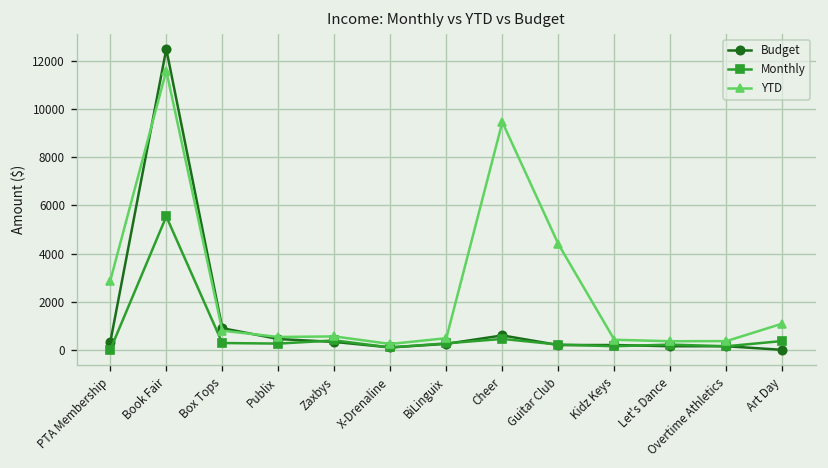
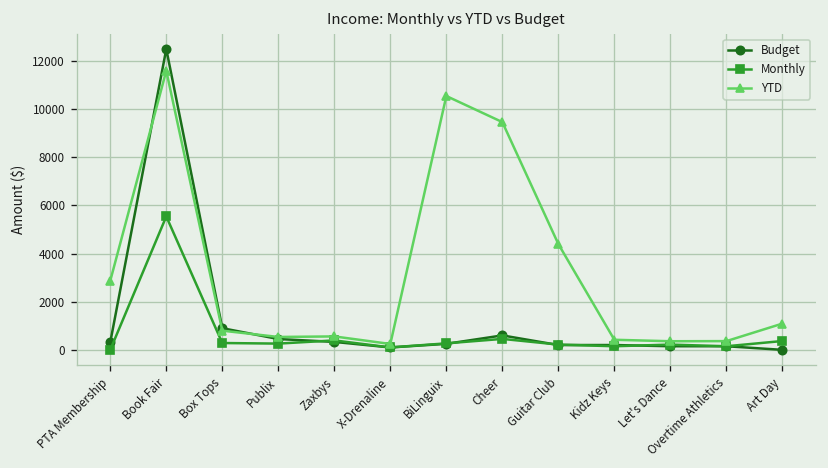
  {
    "YTD": {
      "PTA Membership": 2900,
      "Book Fair": 11600,
      "Zaxbys": 600,
      "X-Drenaline": 200,
-     "BiLinguix": 500,
+     "BiLinguix": 10500,
      "Cheer": 9500,
      "Guitar Club": 4400,
      "Kidz Keys": 400,
      "Let's Dance": 400,
      "Overtime Athletics": 400,
      "Art Day": 1100
    }
  }
